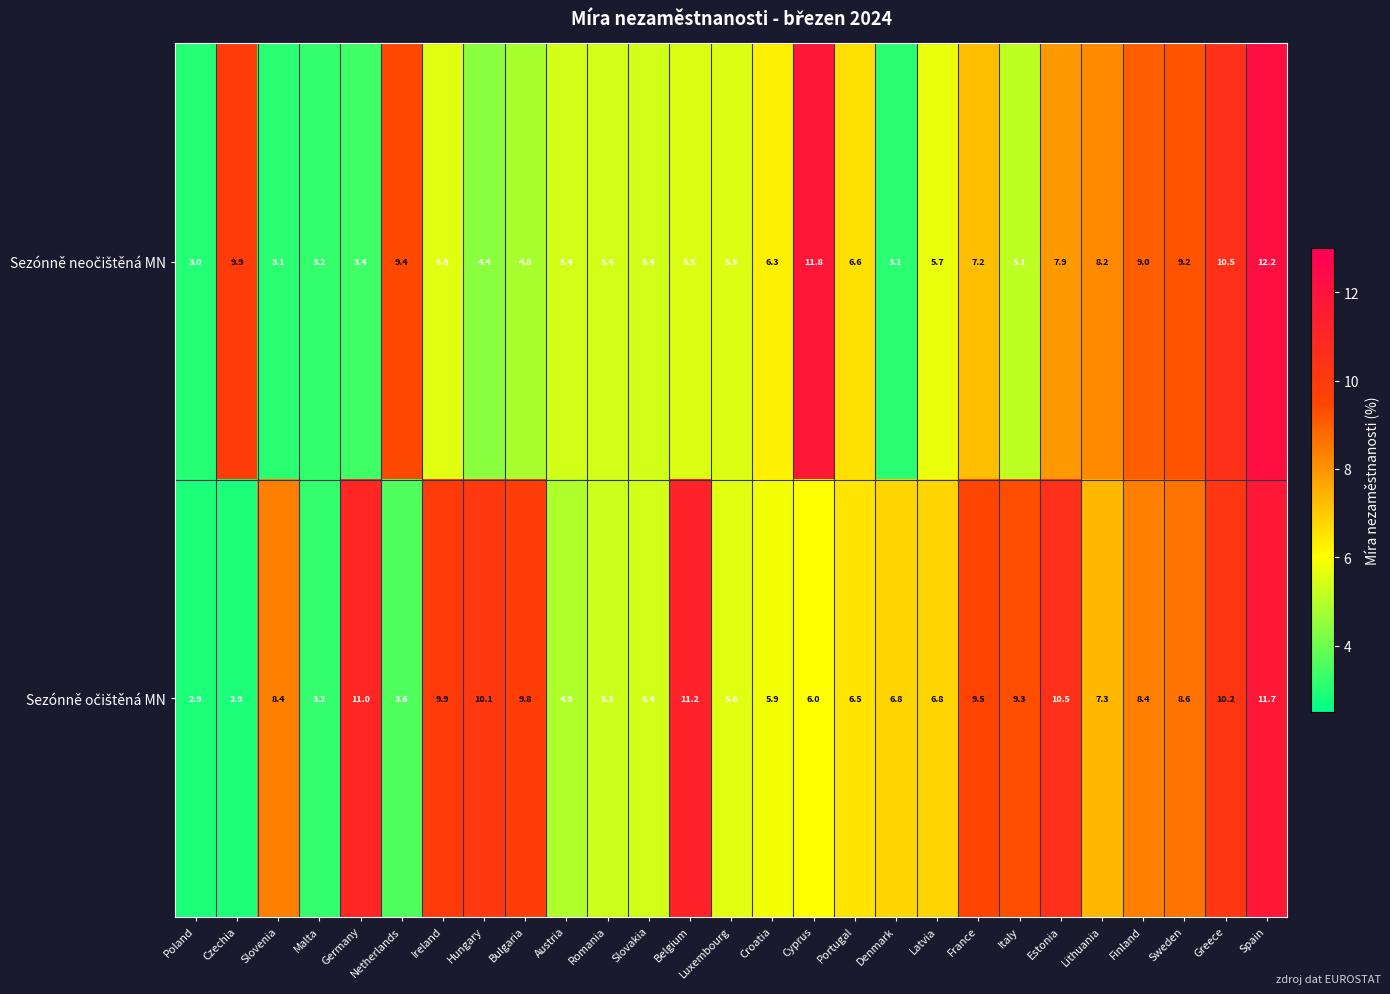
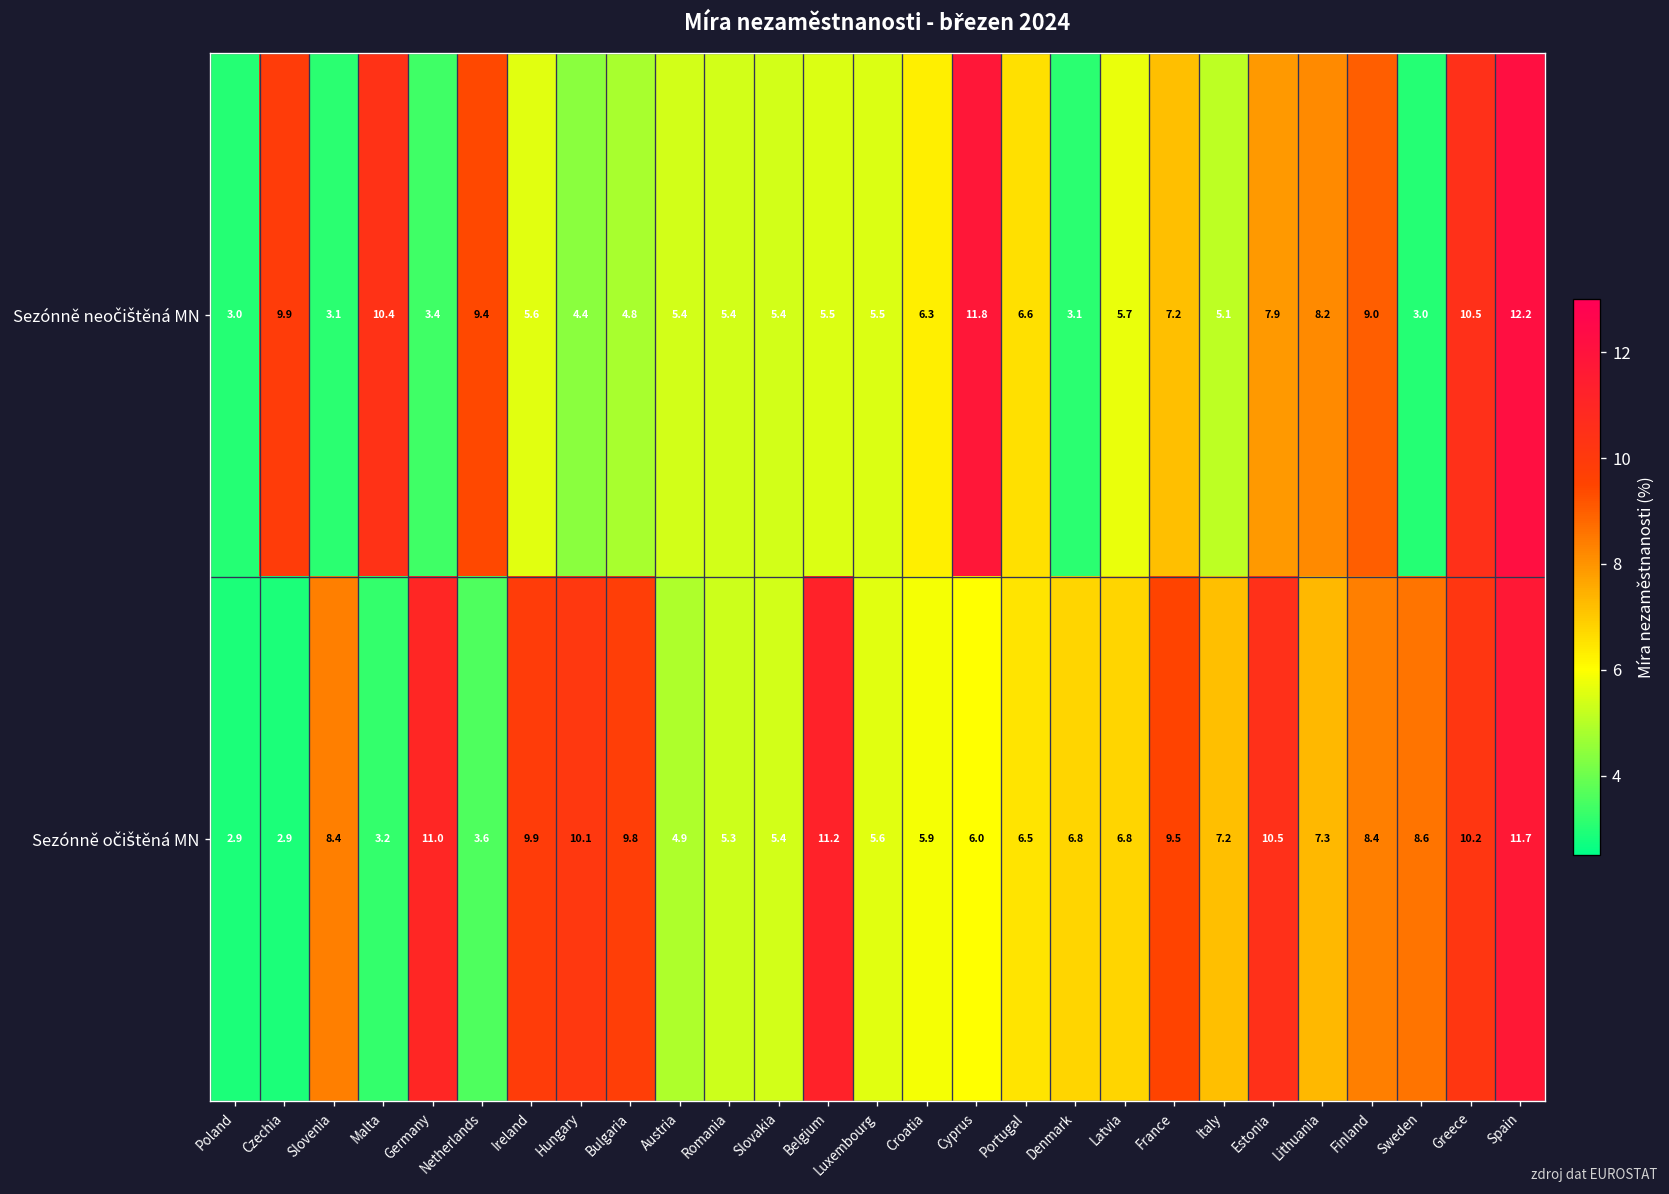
  {
    "Sezónně neočištěná MN": {
      "Poland": 3.0,
      "Czechia": 9.9,
      "Slovenia": 3.1,
-     "Malta": 3.2,
+     "Malta": 10.4,
      "Germany": 3.4,
      "Netherlands": 9.4,
      "Ireland": 5.6,
      "Hungary": 4.4,
      "Bulgaria": 4.8,
      "Austria": 5.4,
      "Romania": 5.4,
      "Slovakia": 5.4,
      "Belgium": 5.5,
      "Luxembourg": 5.5,
      "Croatia": 6.3,
      "Cyprus": 11.8,
      "Portugal": 6.6,
      "Denmark": 3.1,
      "Latvia": 5.7,
      "France": 7.2,
      "Italy": 5.1,
      "Estonia": 7.9,
      "Lithuania": 8.2,
      "Finland": 9.0,
-     "Sweden": 9.2,
+     "Sweden": 3.0,
      "Greece": 10.5,
      "Spain": 12.2
    },
    "Sezónně očištěná MN": {
      "Poland": 2.9,
      "Czechia": 2.9,
      "Slovenia": 8.4,
      "Malta": 3.2,
      "Germany": 11.0,
      "Netherlands": 3.6,
      "Ireland": 9.9,
      "Hungary": 10.1,
      "Bulgaria": 9.8,
      "Austria": 4.9,
      "Romania": 5.3,
      "Slovakia": 5.4,
      "Belgium": 11.2,
      "Luxembourg": 5.6,
      "Croatia": 5.9,
      "Cyprus": 6.0,
      "Portugal": 6.5,
      "Denmark": 6.8,
      "Latvia": 6.8,
      "France": 9.5,
-     "Italy": 9.3,
+     "Italy": 7.2,
      "Estonia": 10.5,
      "Lithuania": 7.3,
      "Finland": 8.4,
      "Sweden": 8.6,
      "Greece": 10.2,
      "Spain": 11.7
    }
  }
